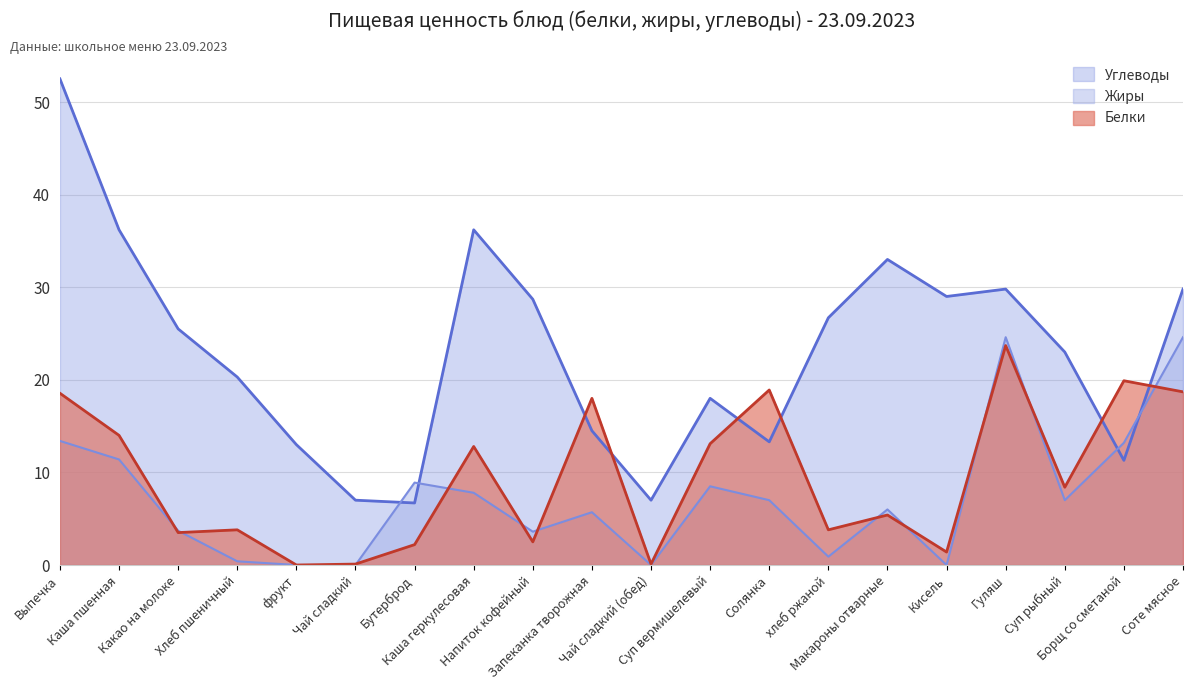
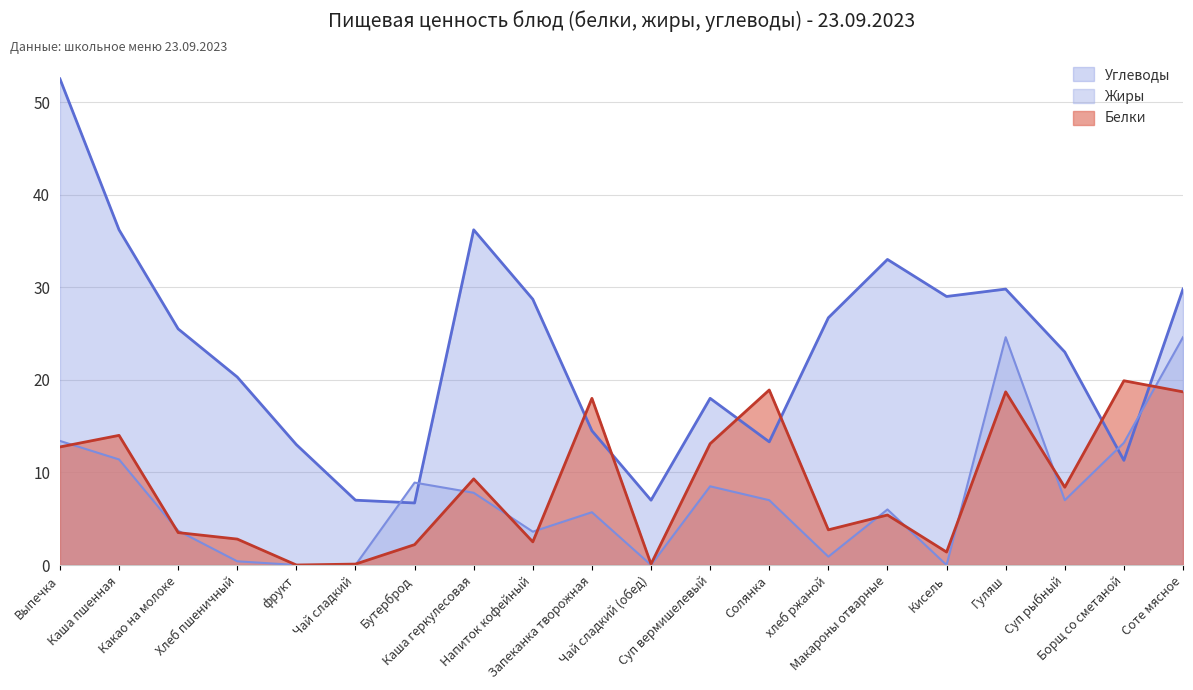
  {
    "Белки": {
-     "Выпечка": 19,
+     "Выпечка": 13,
      "Каша пшенная": 14,
-     "Хлеб пшеничный": 4,
+     "Хлеб пшеничный": 3,
      "Бутерброд": 2,
-     "Каша геркулесовая": 13,
+     "Каша геркулесовая": 9,
      "Напиток кофейный": 3,
      "Запеканка творожная": 18,
      "Суп вермишелевый": 13,
      "Солянка": 19,
      "хлеб ржаной": 4,
      "Макароны отварные": 5,
      "Кисель": 1,
-     "Гуляш": 24,
+     "Гуляш": 19,
      "Суп рыбный": 8,
      "Борщ со сметаной": 20,
      "Соте мясное": 19
    }
  }
